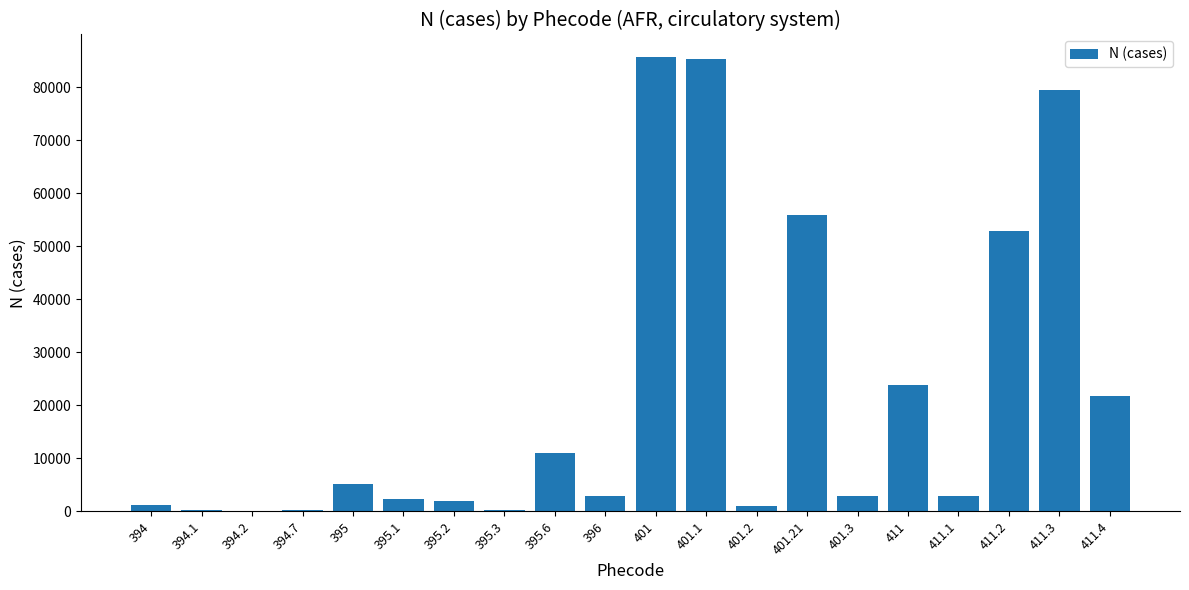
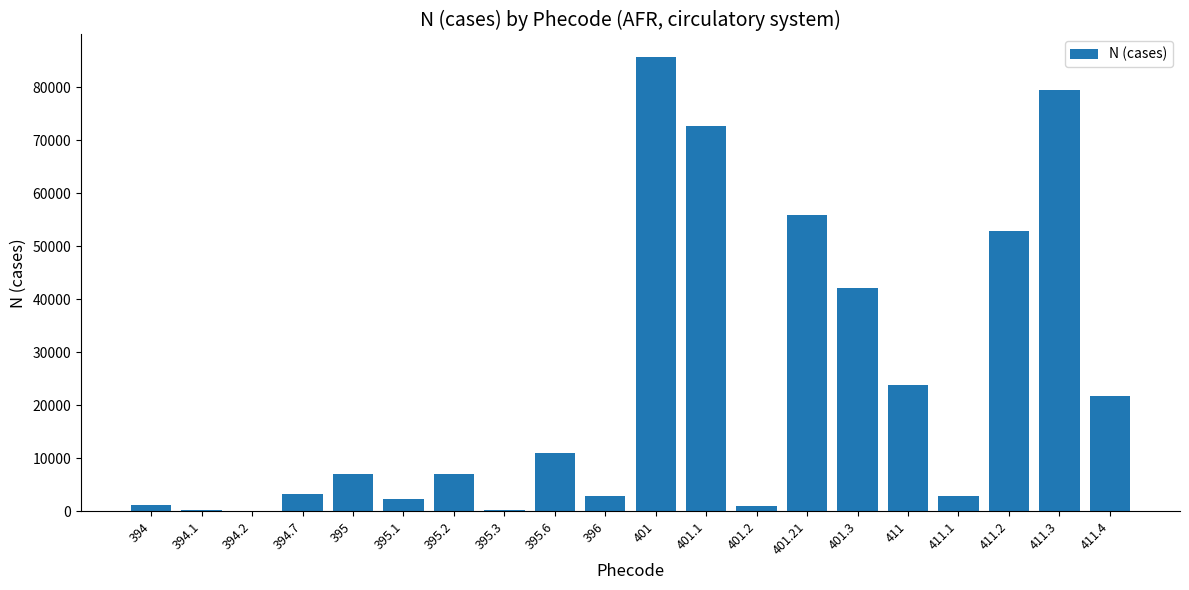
  {
    "394": 1000,
-   "394.7": 0,
-   "395": 5000,
+   "394.7": 3000,
+   "395": 7000,
    "395.1": 2000,
-   "395.2": 2000,
+   "395.2": 7000,
    "395.6": 11000,
    "396": 3000,
    "401": 86000,
-   "401.1": 85000,
+   "401.1": 73000,
    "401.2": 1000,
    "401.21": 56000,
-   "401.3": 3000,
+   "401.3": 42000,
    "411": 24000,
    "411.1": 3000,
    "411.2": 53000,
    "411.3": 79000,
    "411.4": 22000
  }
